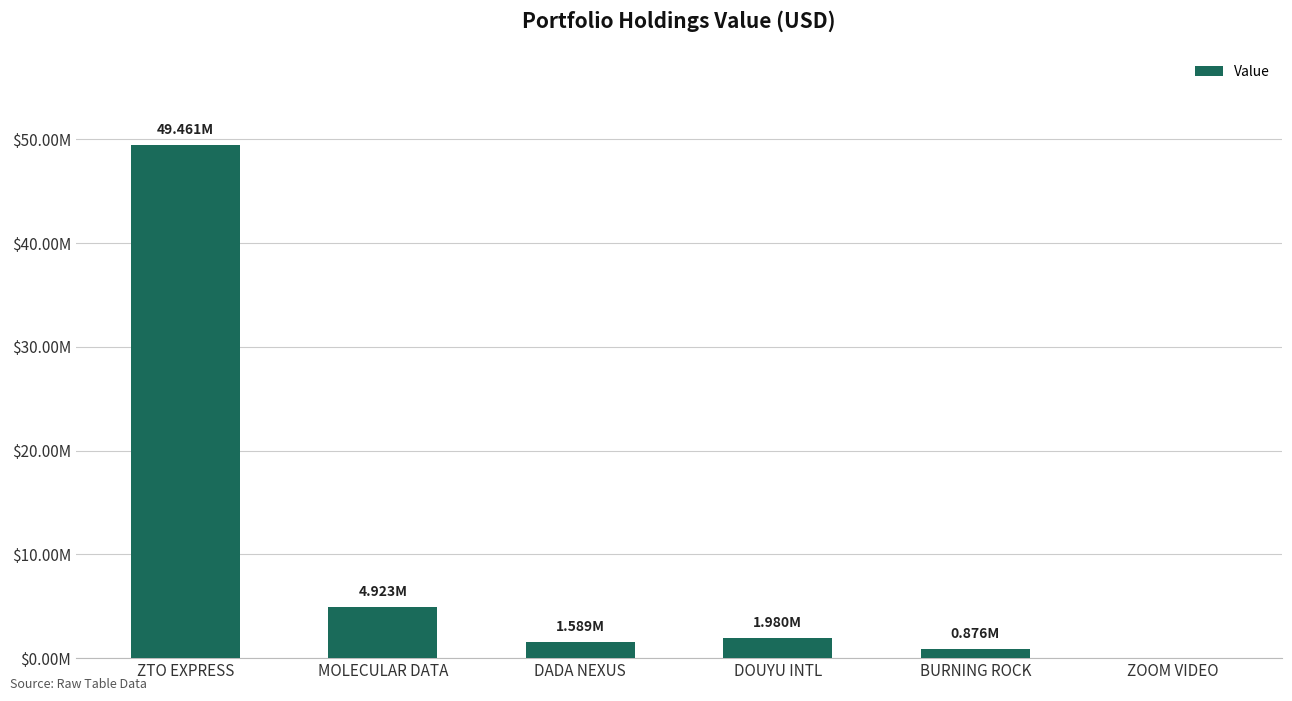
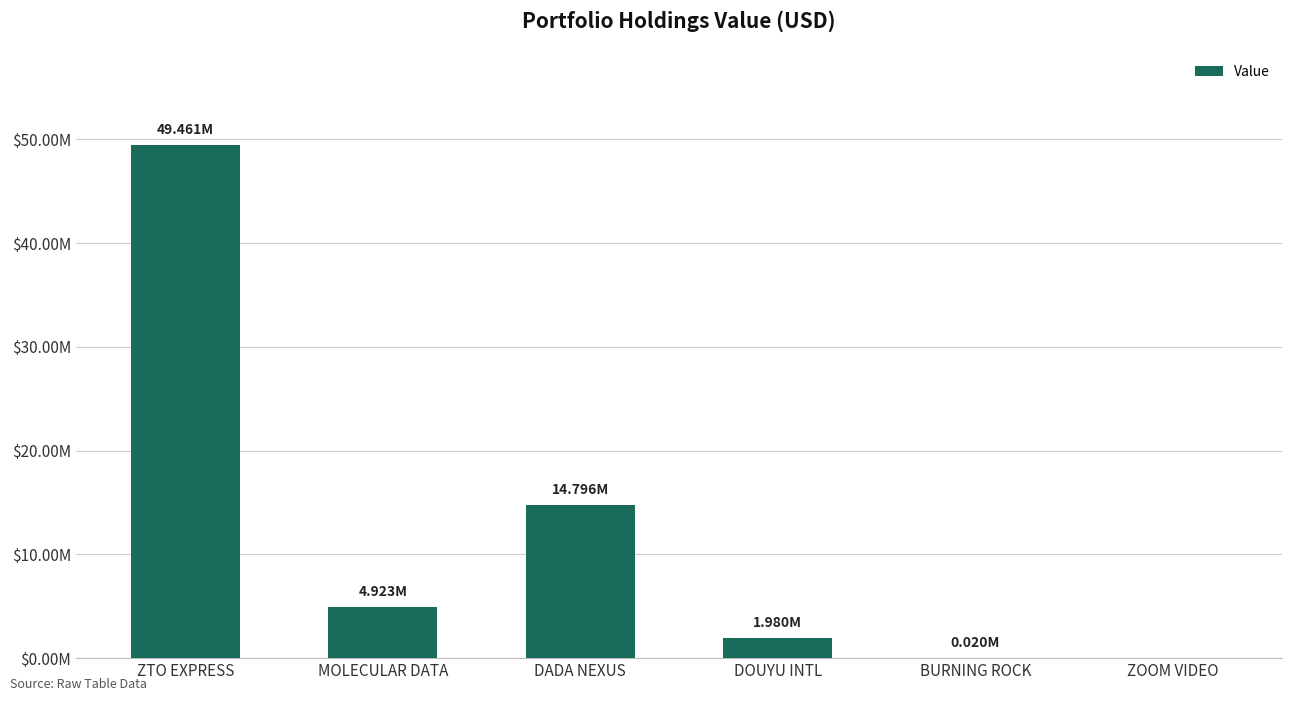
  {
    "ZTO EXPRESS": "49.461M",
    "MOLECULAR DATA": "4.923M",
-   "DADA NEXUS": "1.589M",
+   "DADA NEXUS": "14.796M",
    "DOUYU INTL": "1.980M",
-   "BURNING ROCK": "0.876M"
+   "BURNING ROCK": "0.020M"
  }
